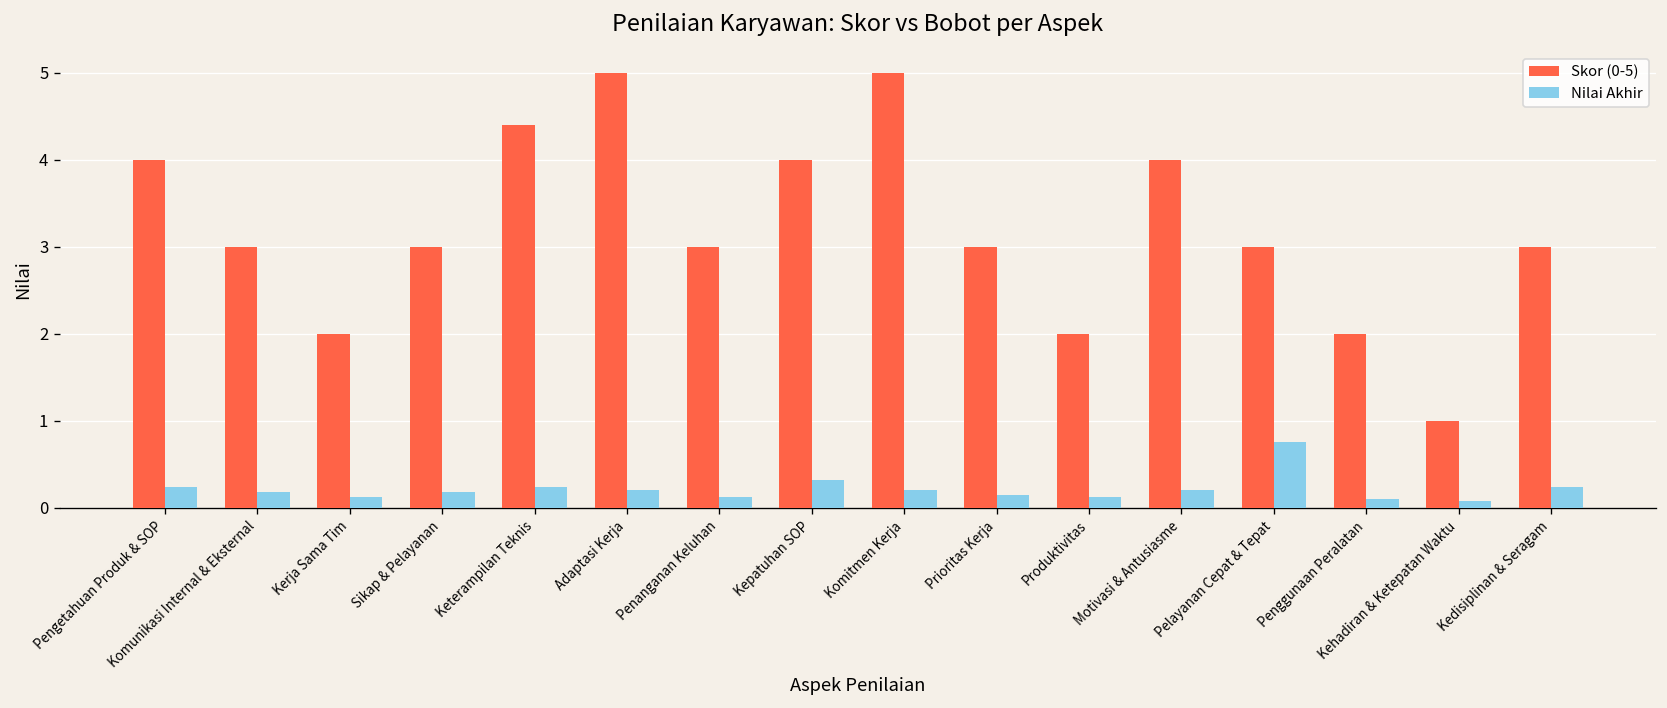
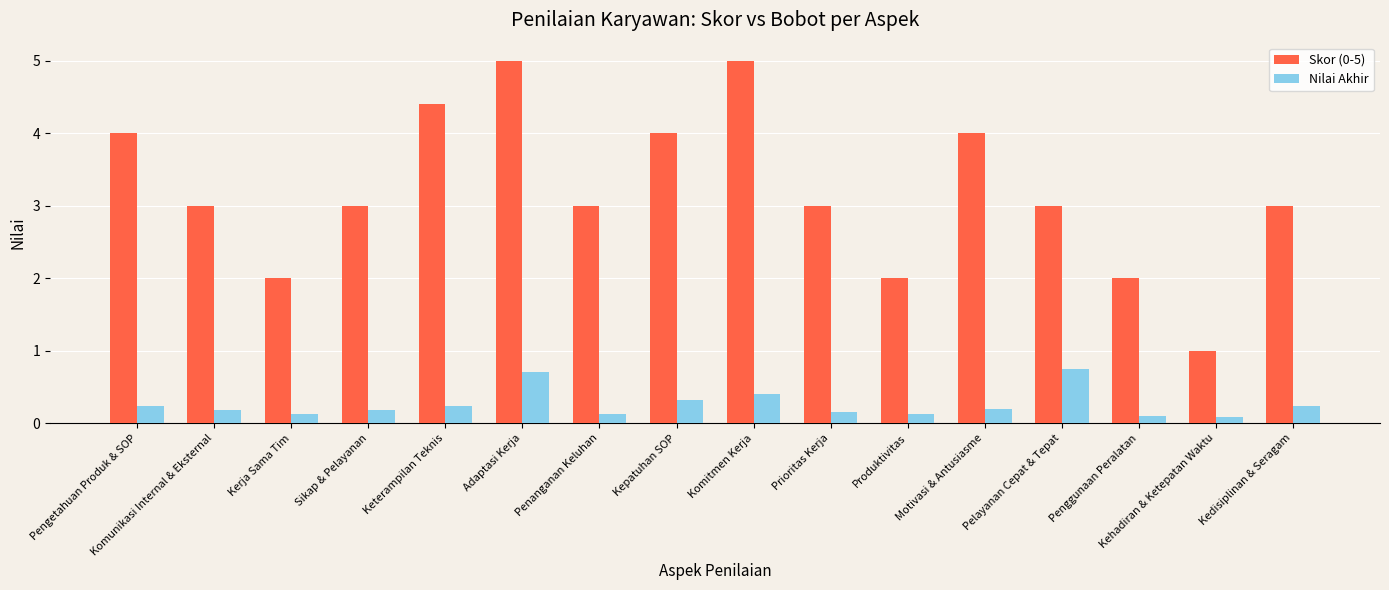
  {
    "Skor (0-5)": {
      "Pengetahuan Produk & SOP": 4.0,
      "Komunikasi Internal & Eksternal": 3.0,
      "Kerja Sama Tim": 2.0,
      "Sikap & Pelayanan": 3.0,
      "Keterampilan Teknis": 4.4,
      "Adaptasi Kerja": 5.0,
      "Penanganan Keluhan": 3.0,
      "Kepatuhan SOP": 4.0,
      "Komitmen Kerja": 5.0,
      "Prioritas Kerja": 3.0,
      "Produktivitas": 2.0,
      "Motivasi & Antusiasme": 4.0,
      "Pelayanan Cepat & Tepat": 3.0,
      "Penggunaan Peralatan": 2.0,
      "Kehadiran & Ketepatan Waktu": 1.0,
      "Kedisiplinan & Seragam": 3.0
    },
    "Nilai Akhir": {
      "Pengetahuan Produk & SOP": 0.2,
      "Komunikasi Internal & Eksternal": 0.2,
      "Kerja Sama Tim": 0.1,
      "Sikap & Pelayanan": 0.2,
      "Keterampilan Teknis": 0.2,
-     "Adaptasi Kerja": 0.2,
+     "Adaptasi Kerja": 0.7,
      "Penanganan Keluhan": 0.1,
      "Kepatuhan SOP": 0.3,
-     "Komitmen Kerja": 0.2,
+     "Komitmen Kerja": 0.4,
      "Prioritas Kerja": 0.2,
      "Produktivitas": 0.1,
      "Motivasi & Antusiasme": 0.2,
      "Pelayanan Cepat & Tepat": 0.8,
      "Penggunaan Peralatan": 0.1,
      "Kehadiran & Ketepatan Waktu": 0.1,
      "Kedisiplinan & Seragam": 0.2
    }
  }
